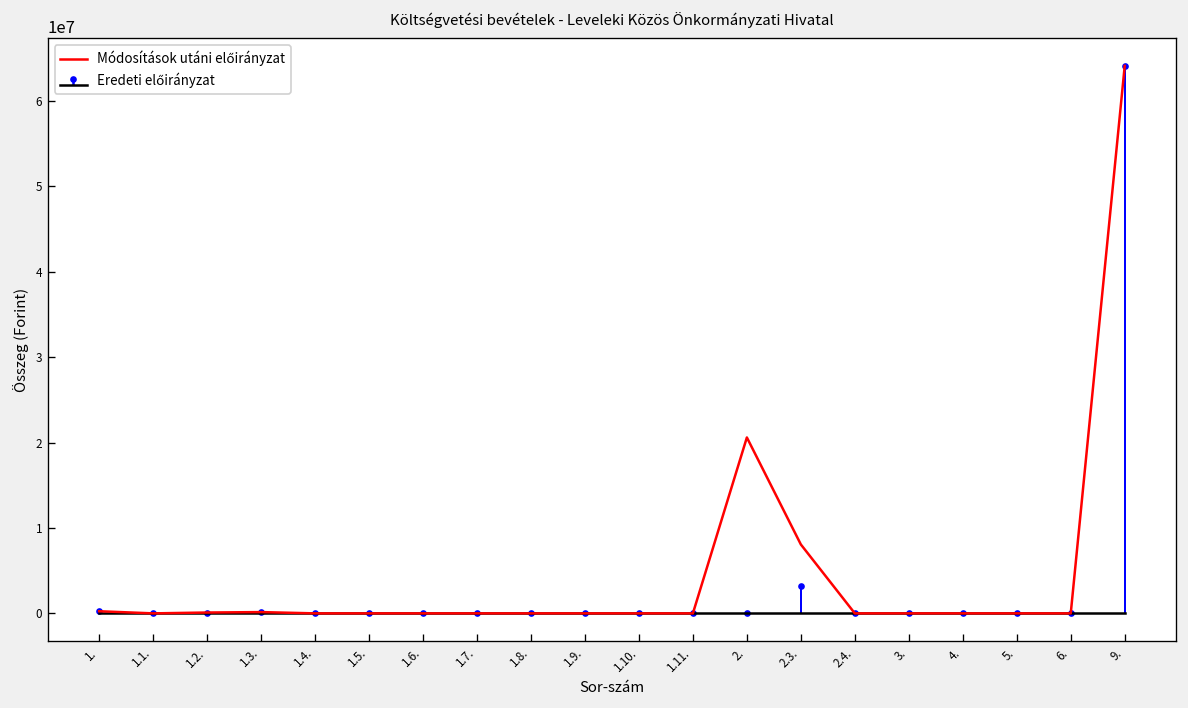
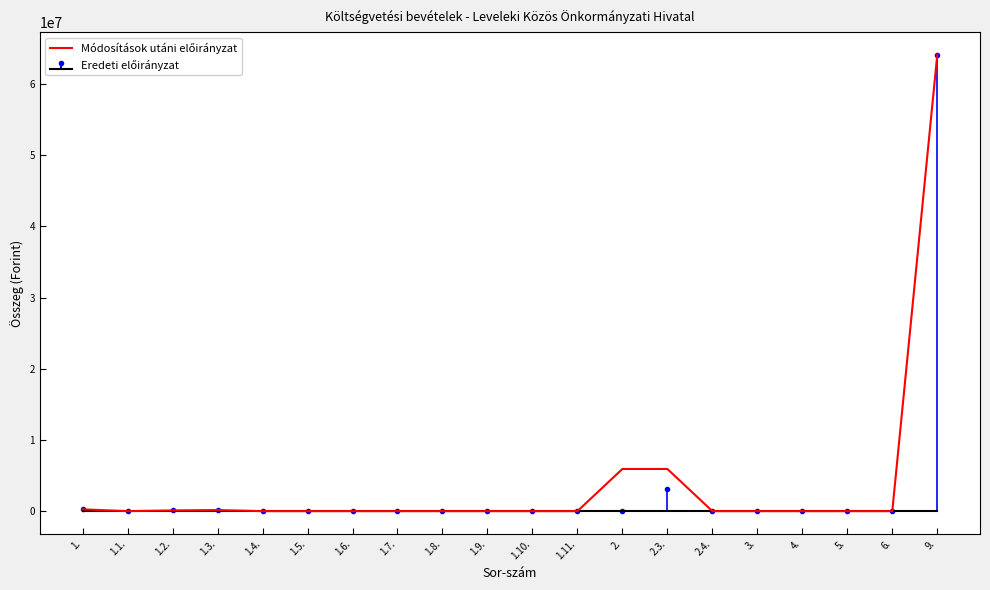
  {
    "Módosítások utáni előirányzat": {
-     "2.": 21000000,
-     "2.3.": 8000000
+     "2.": 6000000,
+     "2.3.": 6000000
    }
  }
